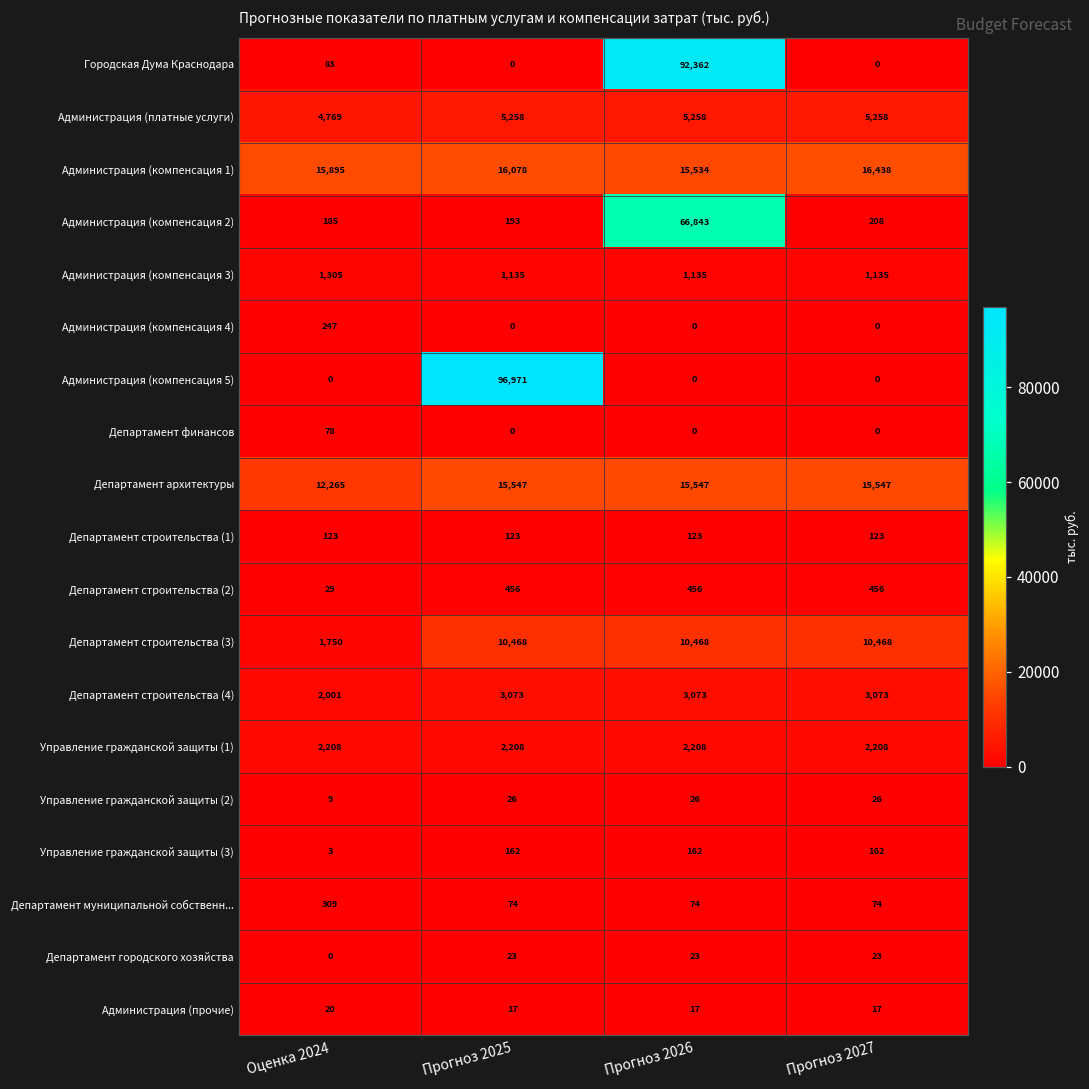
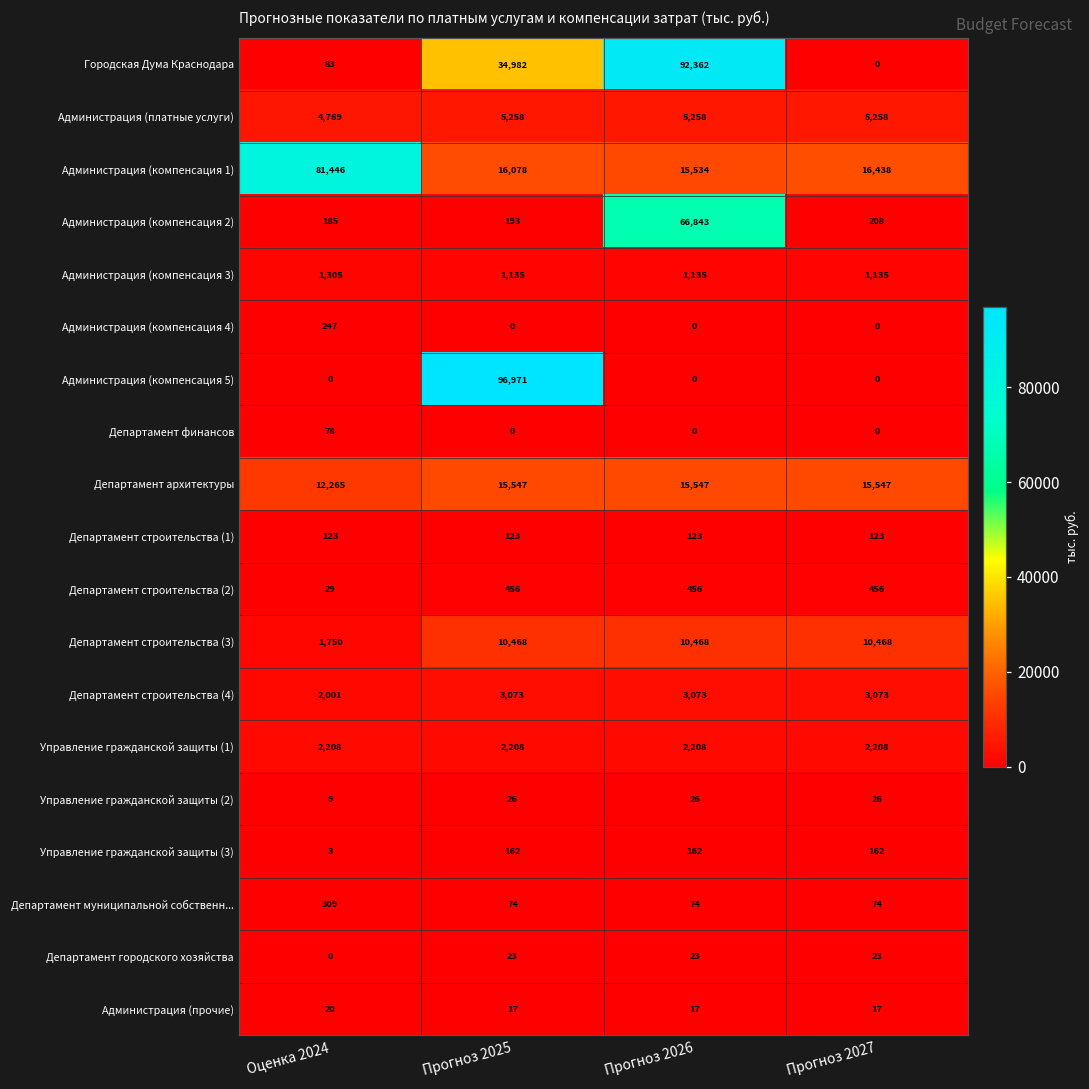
  {
    "Городская Дума Краснодара": {
      "Оценка 2024": "83",
-     "Прогноз 2025": "0",
+     "Прогноз 2025": "34,982",
      "Прогноз 2026": "92,362",
      "Прогноз 2027": "0"
    },
    "Администрация (платные услуги)": {
      "Оценка 2024": "4,769",
      "Прогноз 2025": "5,258",
      "Прогноз 2026": "5,258",
      "Прогноз 2027": "5,258"
    },
    "Администрация (компенсация 1)": {
-     "Оценка 2024": "15,895",
+     "Оценка 2024": "81,446",
      "Прогноз 2025": "16,078",
      "Прогноз 2026": "15,534",
      "Прогноз 2027": "16,438"
    },
    "Администрация (компенсация 2)": {
      "Оценка 2024": "185",
      "Прогноз 2025": "193",
      "Прогноз 2026": "66,843",
      "Прогноз 2027": "208"
    },
    "Администрация (компенсация 3)": {
      "Оценка 2024": "1,305",
      "Прогноз 2025": "1,135",
      "Прогноз 2026": "1,135",
      "Прогноз 2027": "1,135"
    },
    "Администрация (компенсация 4)": {
      "Оценка 2024": "247",
      "Прогноз 2025": "0",
      "Прогноз 2026": "0",
      "Прогноз 2027": "0"
    },
    "Администрация (компенсация 5)": {
      "Оценка 2024": "0",
      "Прогноз 2025": "96,971",
      "Прогноз 2026": "0",
      "Прогноз 2027": "0"
    },
    "Департамент финансов": {
      "Оценка 2024": "78",
      "Прогноз 2025": "0",
      "Прогноз 2026": "0",
      "Прогноз 2027": "0"
    },
    "Департамент архитектуры": {
      "Оценка 2024": "12,265",
      "Прогноз 2025": "15,547",
      "Прогноз 2026": "15,547",
      "Прогноз 2027": "15,547"
    },
    "Департамент строительства (1)": {
      "Оценка 2024": "123",
      "Прогноз 2025": "123",
      "Прогноз 2026": "123",
      "Прогноз 2027": "123"
    },
    "Департамент строительства (2)": {
      "Оценка 2024": "29",
      "Прогноз 2025": "456",
      "Прогноз 2026": "456",
      "Прогноз 2027": "456"
    },
    "Департамент строительства (3)": {
      "Оценка 2024": "1,750",
      "Прогноз 2025": "10,468",
      "Прогноз 2026": "10,468",
      "Прогноз 2027": "10,468"
    },
    "Департамент строительства (4)": {
      "Оценка 2024": "2,001",
      "Прогноз 2025": "3,073",
      "Прогноз 2026": "3,073",
      "Прогноз 2027": "3,073"
    },
    "Управление гражданской защиты (1)": {
      "Оценка 2024": "2,208",
      "Прогноз 2025": "2,208",
      "Прогноз 2026": "2,208",
      "Прогноз 2027": "2,208"
    },
    "Управление гражданской защиты (2)": {
      "Оценка 2024": "9",
      "Прогноз 2025": "26",
      "Прогноз 2026": "26",
      "Прогноз 2027": "26"
    },
    "Управление гражданской защиты (3)": {
      "Оценка 2024": "3",
      "Прогноз 2025": "162",
      "Прогноз 2026": "162",
      "Прогноз 2027": "162"
    },
    "Департамент муниципальной собственн...": {
      "Оценка 2024": "309",
      "Прогноз 2025": "74",
      "Прогноз 2026": "74",
      "Прогноз 2027": "74"
    },
    "Департамент городского хозяйства": {
      "Оценка 2024": "0",
      "Прогноз 2025": "23",
      "Прогноз 2026": "23",
      "Прогноз 2027": "23"
    },
    "Администрация (прочие)": {
      "Оценка 2024": "20",
      "Прогноз 2025": "17",
      "Прогноз 2026": "17",
      "Прогноз 2027": "17"
    }
  }
